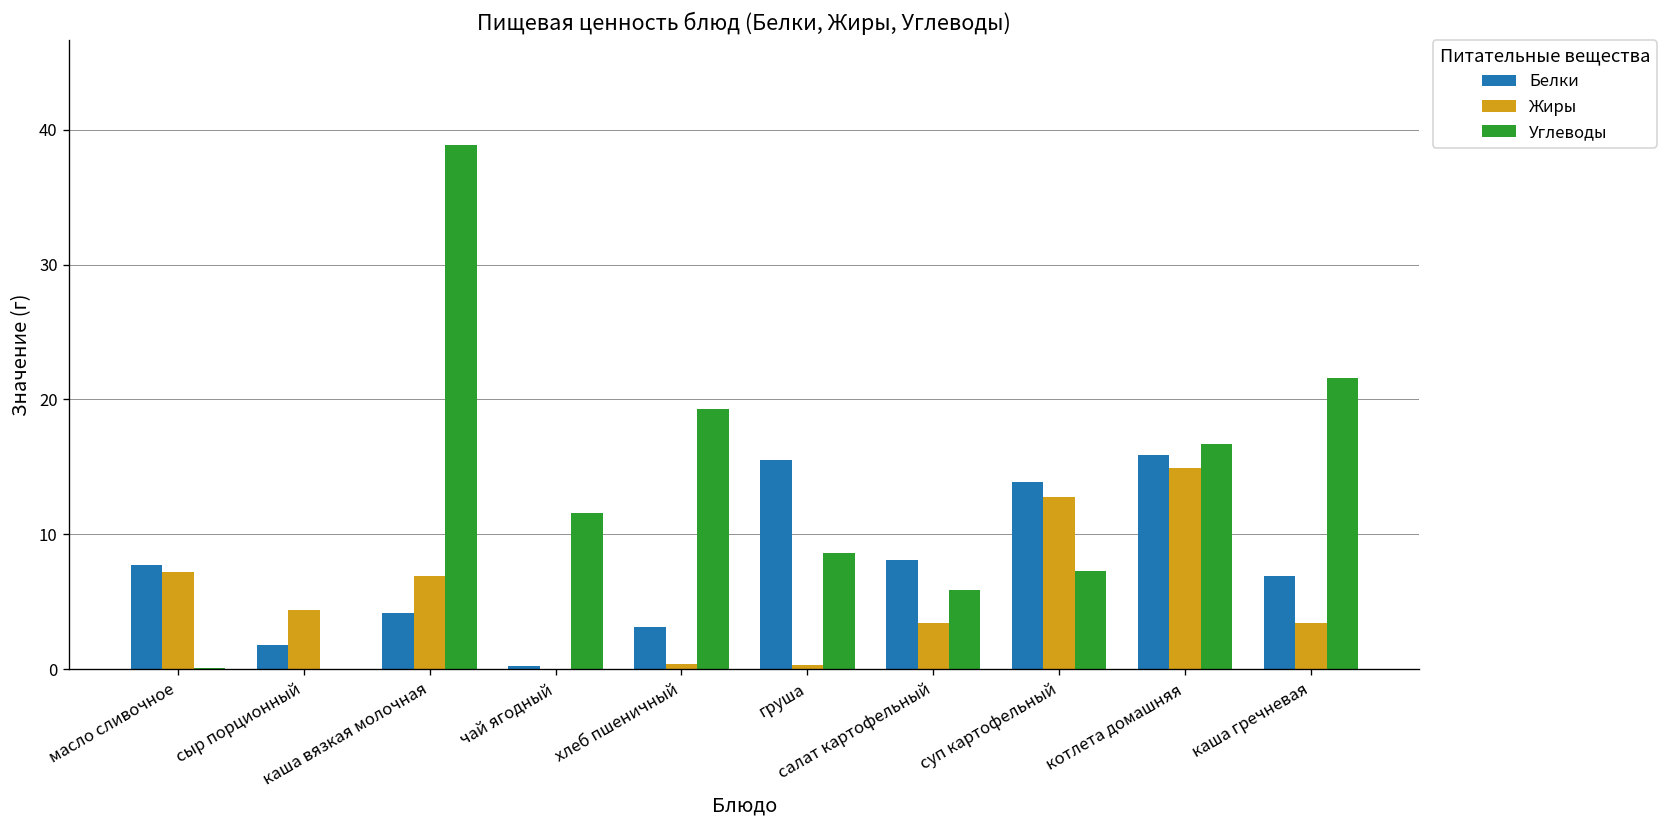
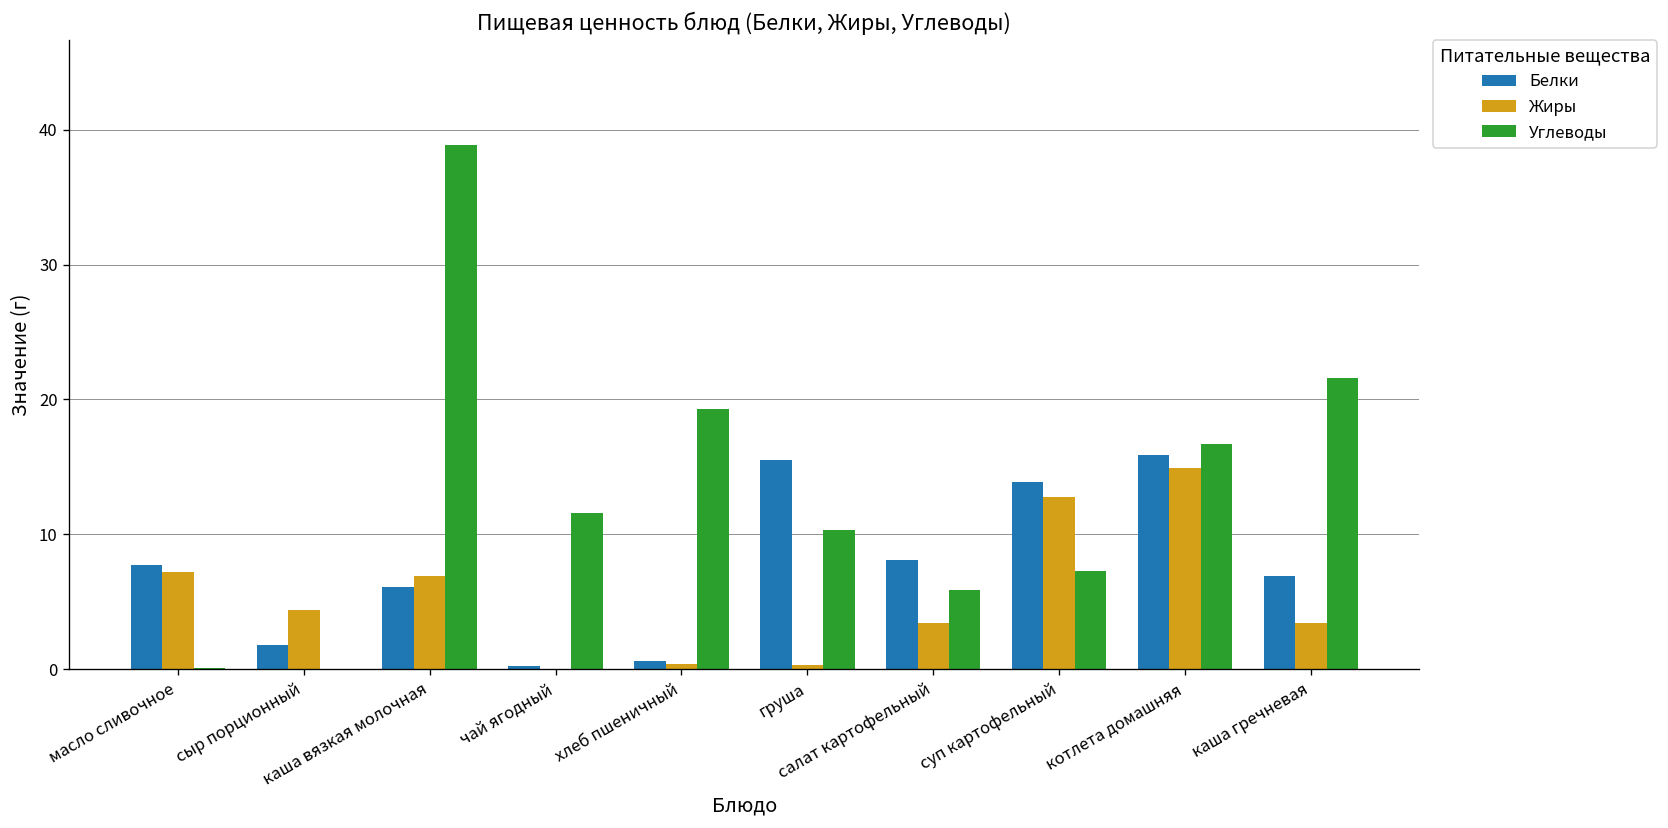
  {
    "Белки": {
      "масло сливочное": 7.8,
      "сыр порционный": 1.8,
-     "каша вязкая молочная": 4.2,
+     "каша вязкая молочная": 6.1,
      "чай ягодный": 0.3,
-     "хлеб пшеничный": 3.2,
+     "хлеб пшеничный": 0.6,
      "груша": 15.5,
      "салат картофельный": 8.1,
      "суп картофельный": 13.9,
      "котлета домашняя": 15.9,
      "каша гречневая": 7.0
    },
    "Жиры": {
      "масло сливочное": 7.3,
      "сыр порционный": 4.4,
      "каша вязкая молочная": 6.9,
      "хлеб пшеничный": 0.4,
      "груша": 0.3,
      "салат картофельный": 3.5,
      "суп картофельный": 12.8,
      "котлета домашняя": 14.9,
      "каша гречневая": 3.4
    },
    "Углеводы": {
      "сыр порционный": 0.0,
      "каша вязкая молочная": 38.8,
      "чай ягодный": 11.6,
      "хлеб пшеничный": 19.3,
-     "груша": 8.6,
+     "груша": 10.3,
      "салат картофельный": 5.9,
      "суп картофельный": 7.3,
      "котлета домашняя": 16.7,
      "каша гречневая": 21.6
    }
  }
